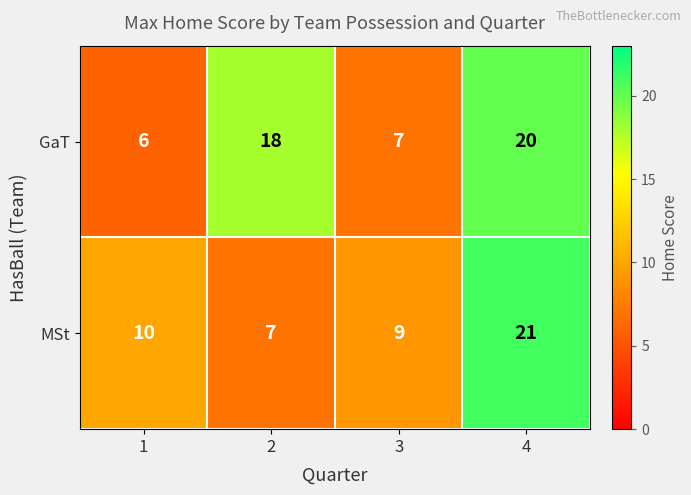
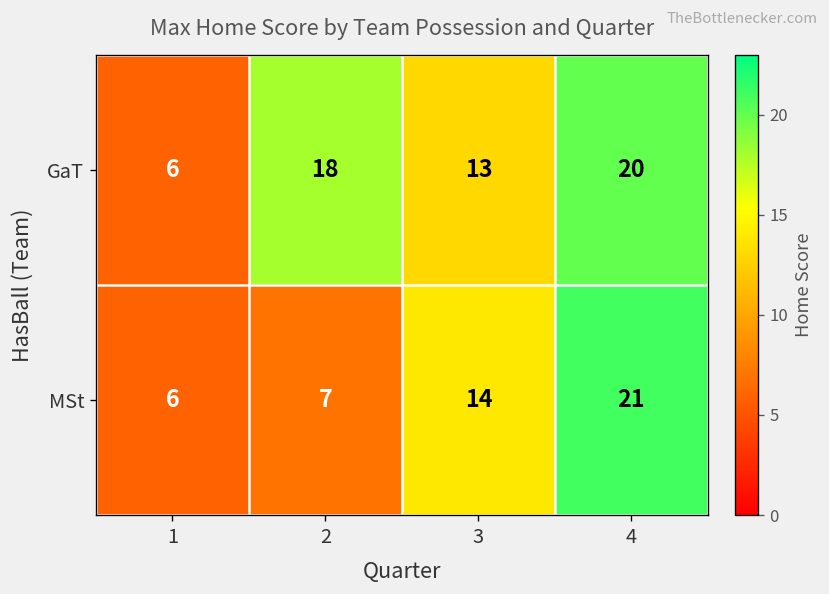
  {
    "GaT": {
      "1": 6,
      "2": 18,
-     "3": 7,
+     "3": 13,
      "4": 20
    },
    "MSt": {
-     "1": 10,
+     "1": 6,
      "2": 7,
-     "3": 9,
+     "3": 14,
      "4": 21
    }
  }
